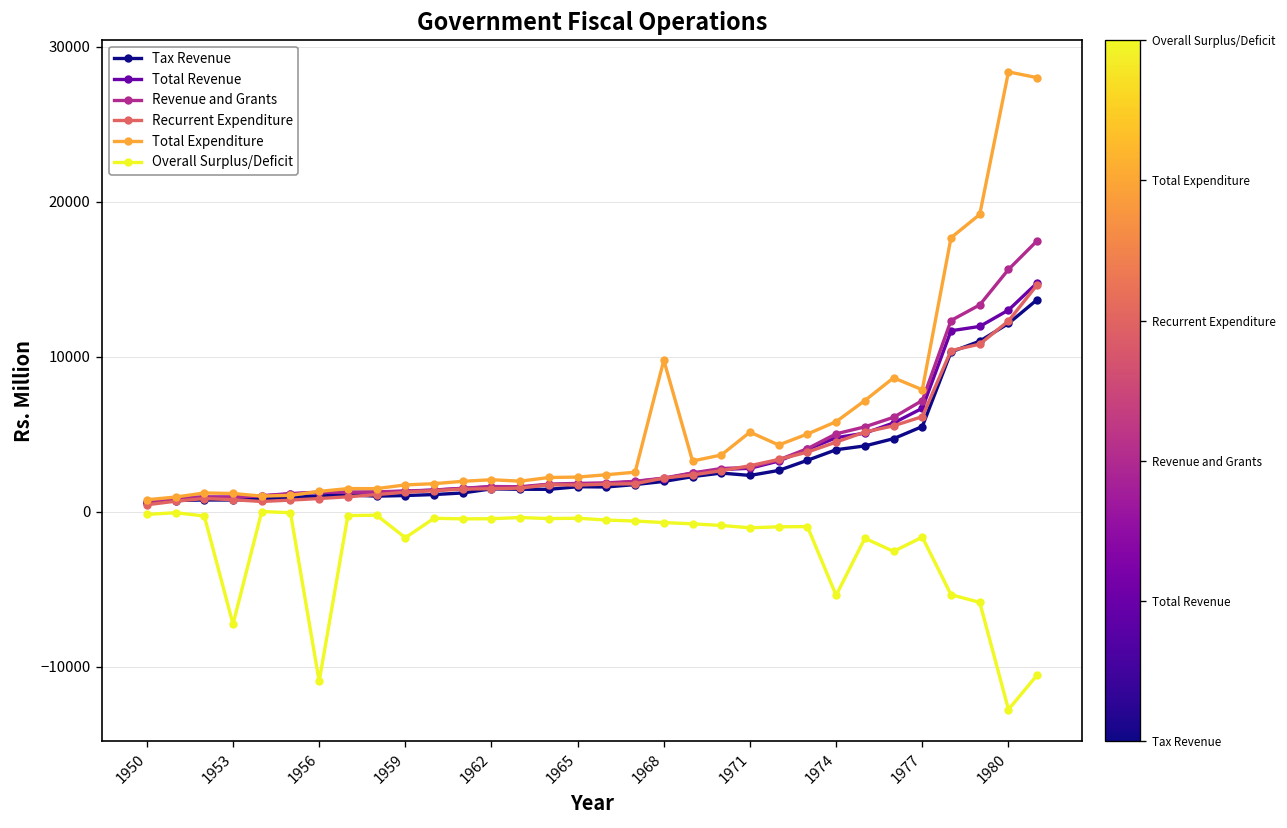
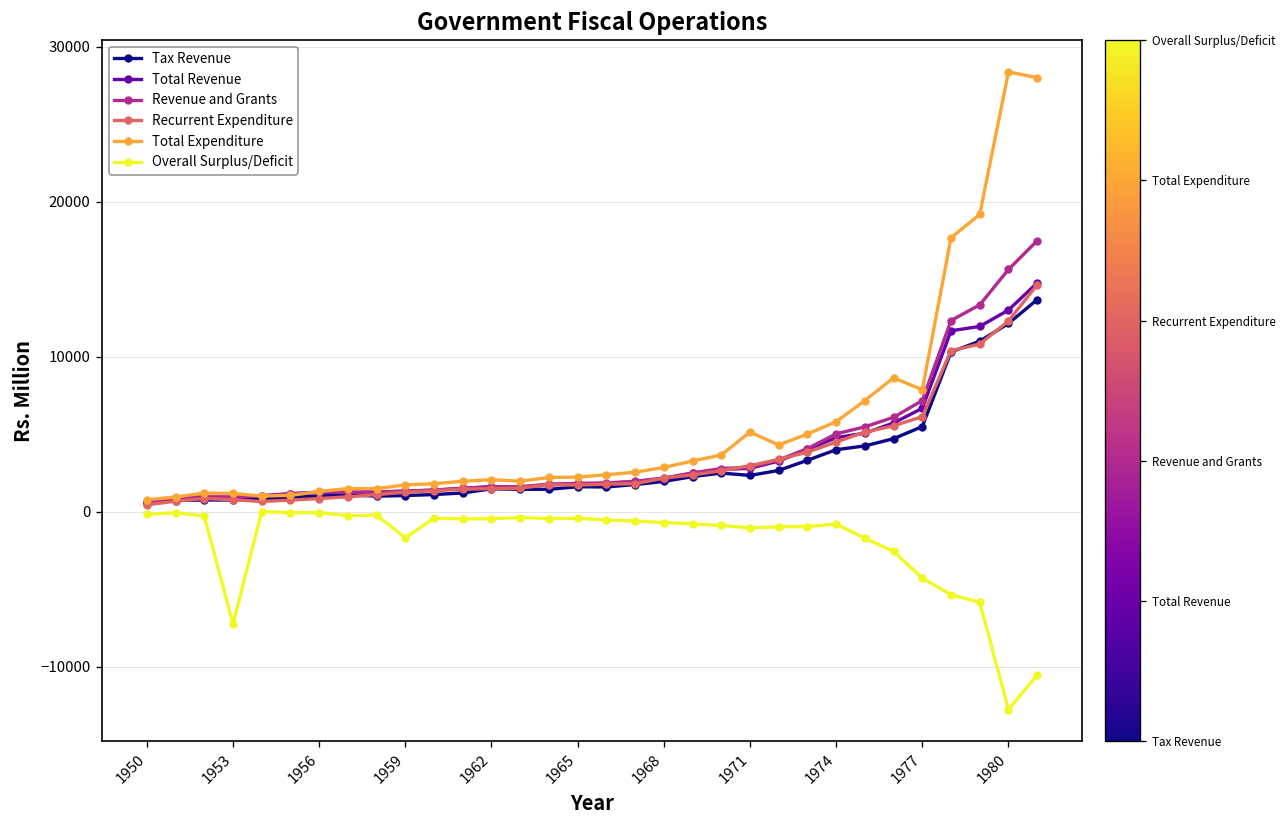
  {
    "Tax Revenue": {
      "1959": 1100,
      "1971": 2400,
      "1974": 4000,
      "1977": 5500
    },
    "Total Revenue": {
      "1974": 4800,
      "1977": 6700,
      "1980": 13000
    },
    "Revenue and Grants": {
      "1974": 5000,
      "1977": 7200,
      "1980": 15600
    },
    "Recurrent Expenditure": {
      "1974": 4500,
      "1977": 6100
    },
    "Total Expenditure": {
      "1953": 1200,
      "1959": 1700,
      "1962": 2100,
      "1965": 2200,
-     "1968": 9800,
+     "1968": 2900,
      "1971": 5100,
      "1974": 5800,
      "1977": 7900,
      "1980": 28400
    },
    "Overall Surplus/Deficit": {
      "1950": -200,
      "1953": -7200,
-     "1956": -10900,
+     "1956": 0,
      "1959": -1700,
      "1962": -400,
      "1965": -400,
      "1968": -700,
      "1971": -1000,
-     "1974": -5400,
-     "1977": -1600,
+     "1974": -800,
+     "1977": -4300,
      "1980": -12700
    }
  }
